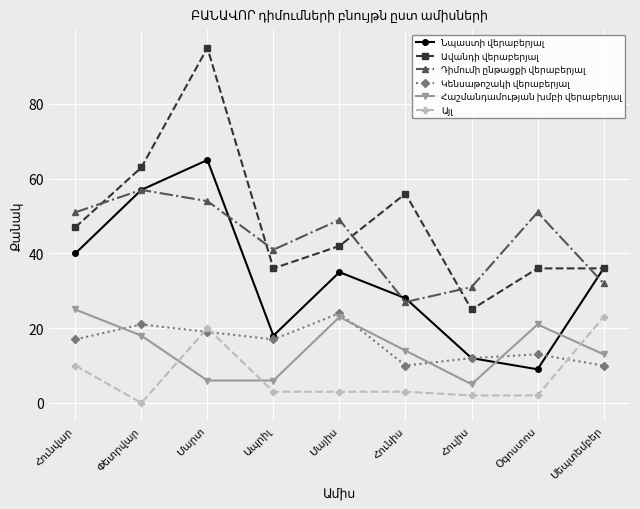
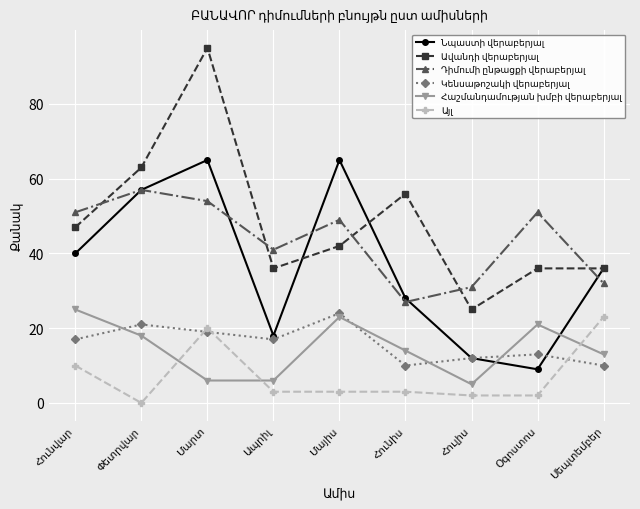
  {
    "Նպաստի վերաբերյալ": {
      "Հունվար": 40,
      "Մարտ": 65,
      "Ապրիլ": 18,
-     "Մայիս": 35,
+     "Մայիս": 65,
      "Հունիս": 28,
      "Օգոստոս": 9
    }
  }
